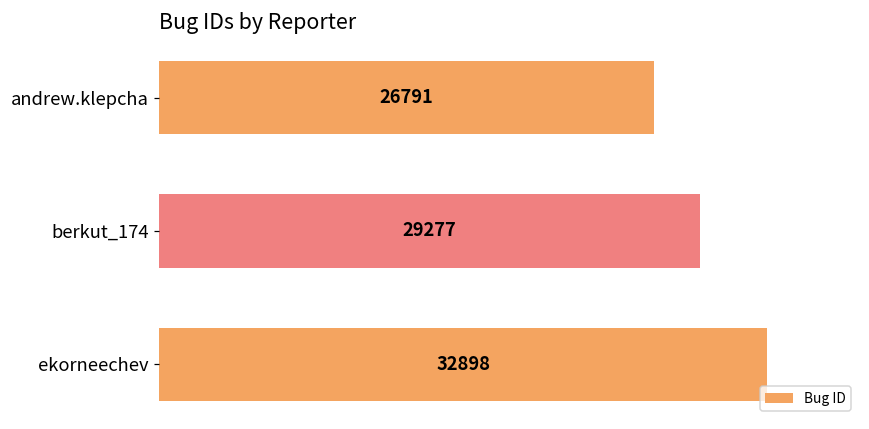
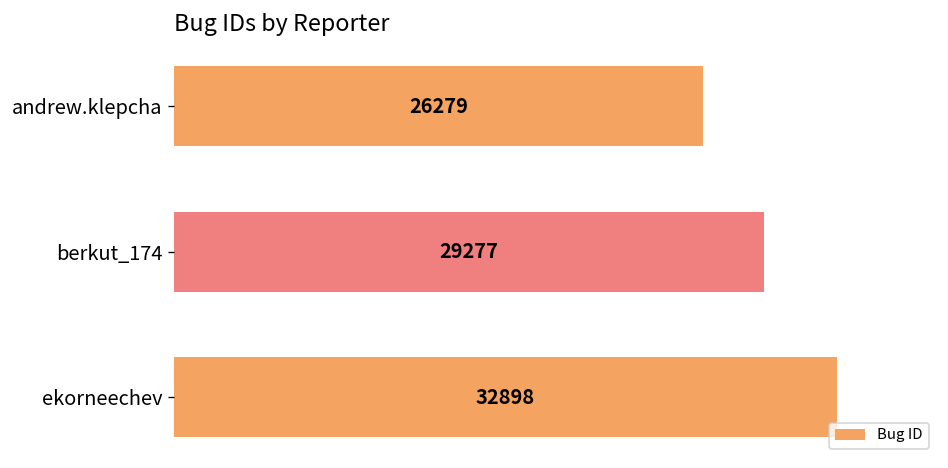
  {
-   "andrew.klepcha": 26791,
+   "andrew.klepcha": 26279,
    "berkut_174": 29277,
    "ekorneechev": 32898
  }
